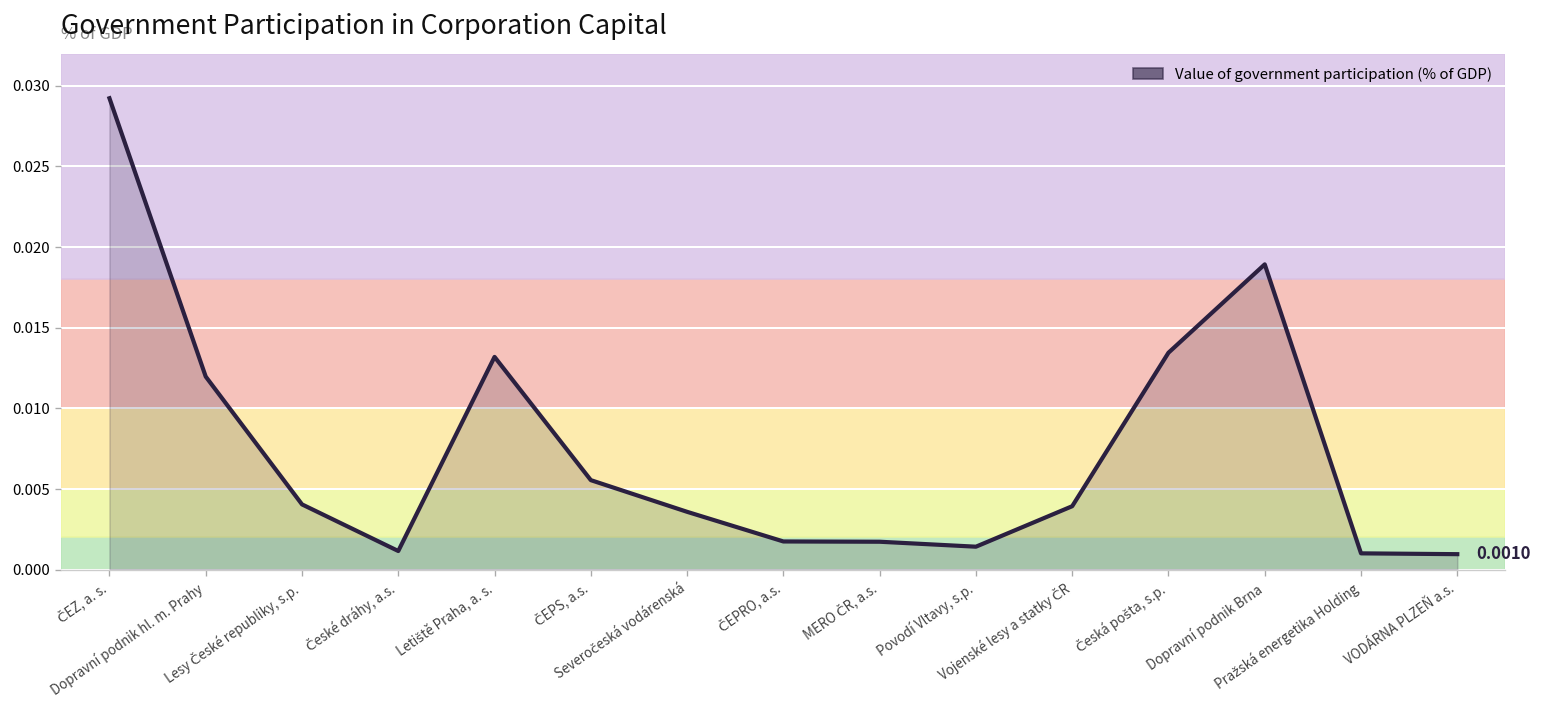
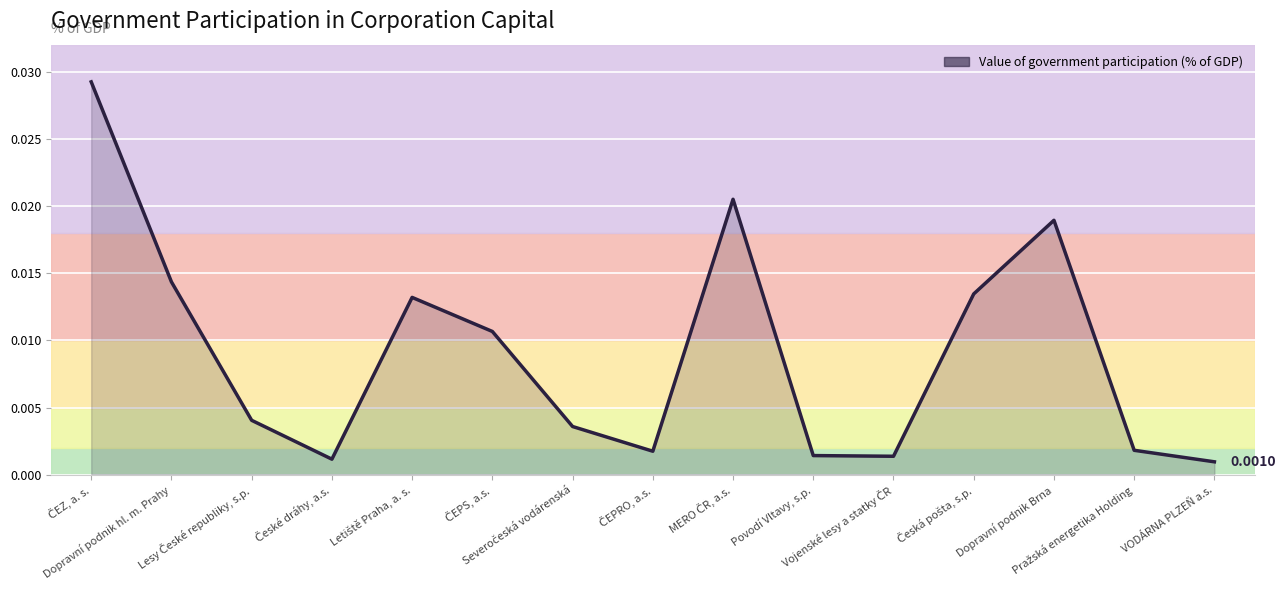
  {
    "ČEZ, a. s.": 0.0292,
-   "Dopravní podnik hl. m. Prahy": 0.0120,
+   "Dopravní podnik hl. m. Prahy": 0.0143,
    "Lesy České republiky, s.p.": 0.0040,
    "České dráhy, a.s.": 0.0012,
    "Letiště Praha, a. s.": 0.0132,
-   "ČEPS, a.s.": 0.0056,
+   "ČEPS, a.s.": 0.0107,
    "Severočeská vodárenská": 0.0036,
    "ČEPRO, a.s.": 0.0017,
-   "MERO ČR, a.s.": 0.0017,
+   "MERO ČR, a.s.": 0.0205,
    "Povodí Vltavy, s.p.": 0.0014,
-   "Vojenské lesy a statky ČR": 0.0039,
+   "Vojenské lesy a statky ČR": 0.0014,
    "Česká pošta, s.p.": 0.0135,
    "Dopravní podnik Brna": 0.0189,
-   "Pražská energetika Holding": 0.0010
+   "Pražská energetika Holding": 0.0018
  }
